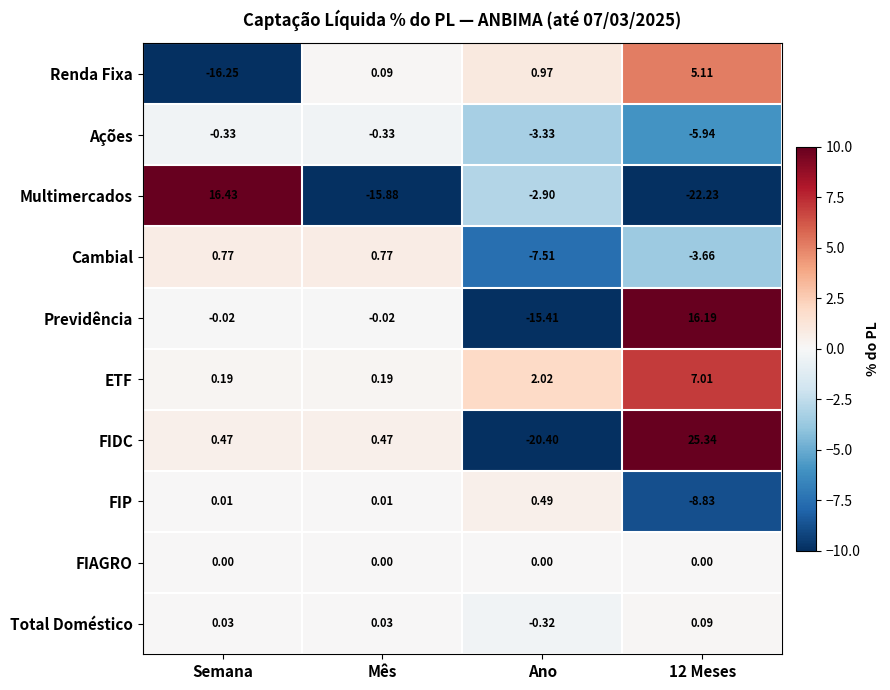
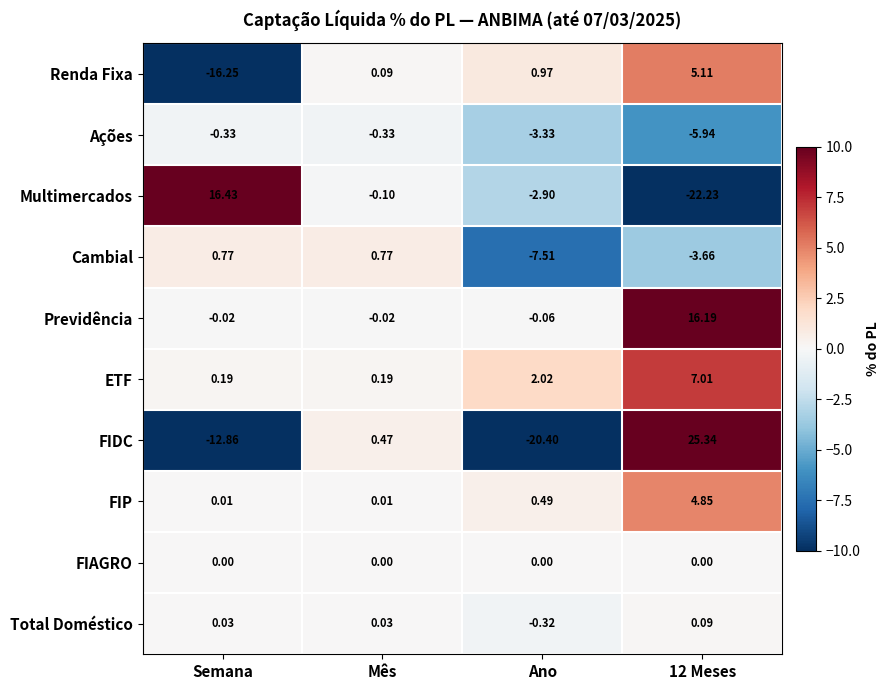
  {
    "Renda Fixa": {
      "Semana": -16.25,
      "Mês": 0.09,
      "Ano": 0.97,
      "12 Meses": 5.11
    },
    "Ações": {
      "Semana": -0.33,
      "Mês": -0.33,
      "Ano": -3.33,
      "12 Meses": -5.94
    },
    "Multimercados": {
      "Semana": 16.43,
-     "Mês": -15.88,
+     "Mês": -0.10,
      "Ano": -2.90,
      "12 Meses": -22.23
    },
    "Cambial": {
      "Semana": 0.77,
      "Mês": 0.77,
      "Ano": -7.51,
      "12 Meses": -3.66
    },
    "Previdência": {
      "Semana": -0.02,
      "Mês": -0.02,
-     "Ano": -15.41,
+     "Ano": -0.06,
      "12 Meses": 16.19
    },
    "ETF": {
      "Semana": 0.19,
      "Mês": 0.19,
      "Ano": 2.02,
      "12 Meses": 7.01
    },
    "FIDC": {
-     "Semana": 0.47,
+     "Semana": -12.86,
      "Mês": 0.47,
      "Ano": -20.40,
      "12 Meses": 25.34
    },
    "FIP": {
      "Semana": 0.01,
      "Mês": 0.01,
      "Ano": 0.49,
-     "12 Meses": -8.83
+     "12 Meses": 4.85
    },
    "FIAGRO": {
      "Semana": 0.00,
      "Mês": 0.00,
      "Ano": 0.00,
      "12 Meses": 0.00
    },
    "Total Doméstico": {
      "Semana": 0.03,
      "Mês": 0.03,
      "Ano": -0.32,
      "12 Meses": 0.09
    }
  }
